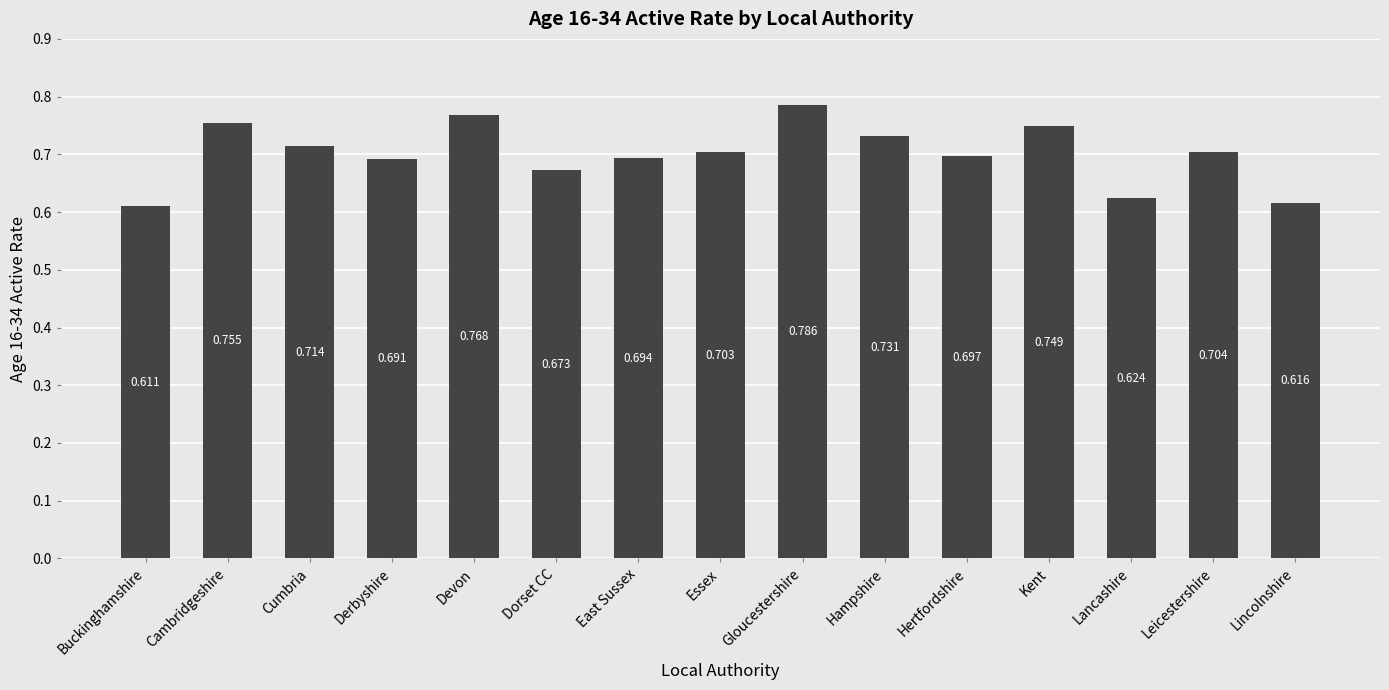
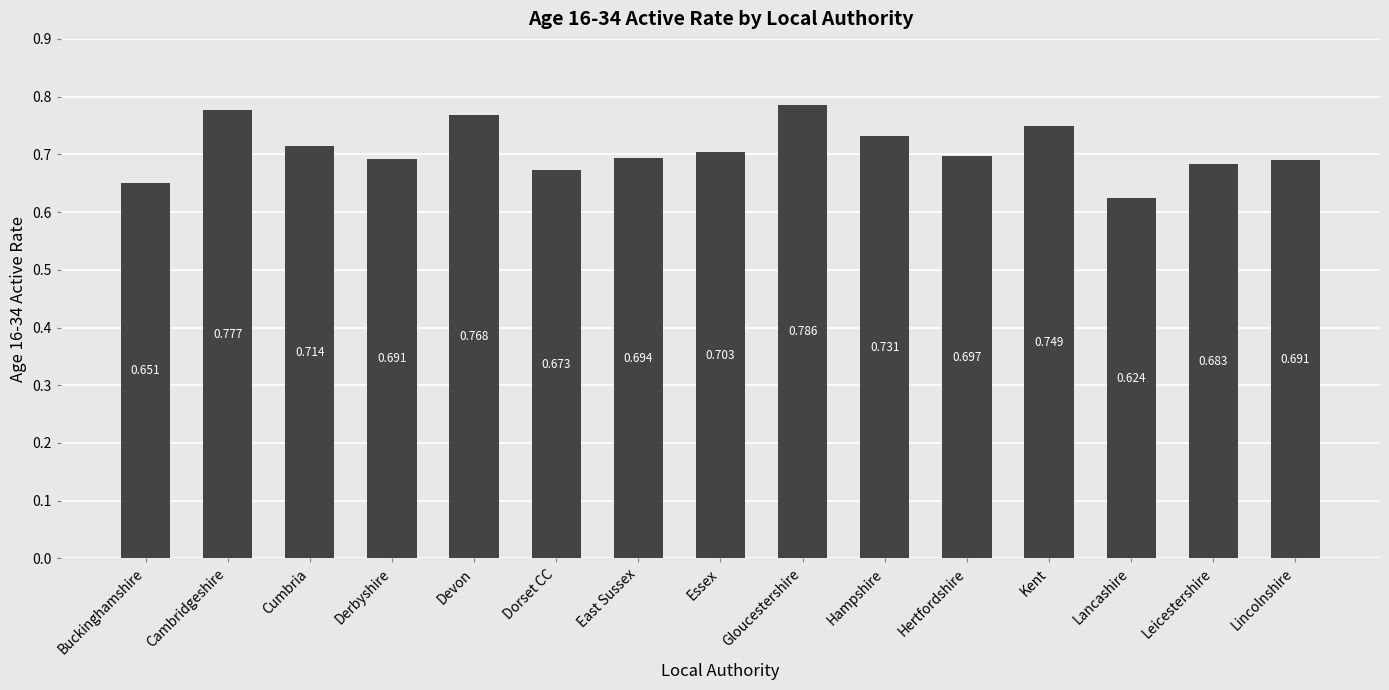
  {
-   "Buckinghamshire": 0.611,
-   "Cambridgeshire": 0.755,
+   "Buckinghamshire": 0.651,
+   "Cambridgeshire": 0.777,
    "Cumbria": 0.714,
    "Derbyshire": 0.691,
    "Devon": 0.768,
    "Dorset CC": 0.673,
    "East Sussex": 0.694,
    "Essex": 0.703,
    "Gloucestershire": 0.786,
    "Hampshire": 0.731,
    "Hertfordshire": 0.697,
    "Kent": 0.749,
    "Lancashire": 0.624,
-   "Leicestershire": 0.704,
-   "Lincolnshire": 0.616
+   "Leicestershire": 0.683,
+   "Lincolnshire": 0.691
  }
